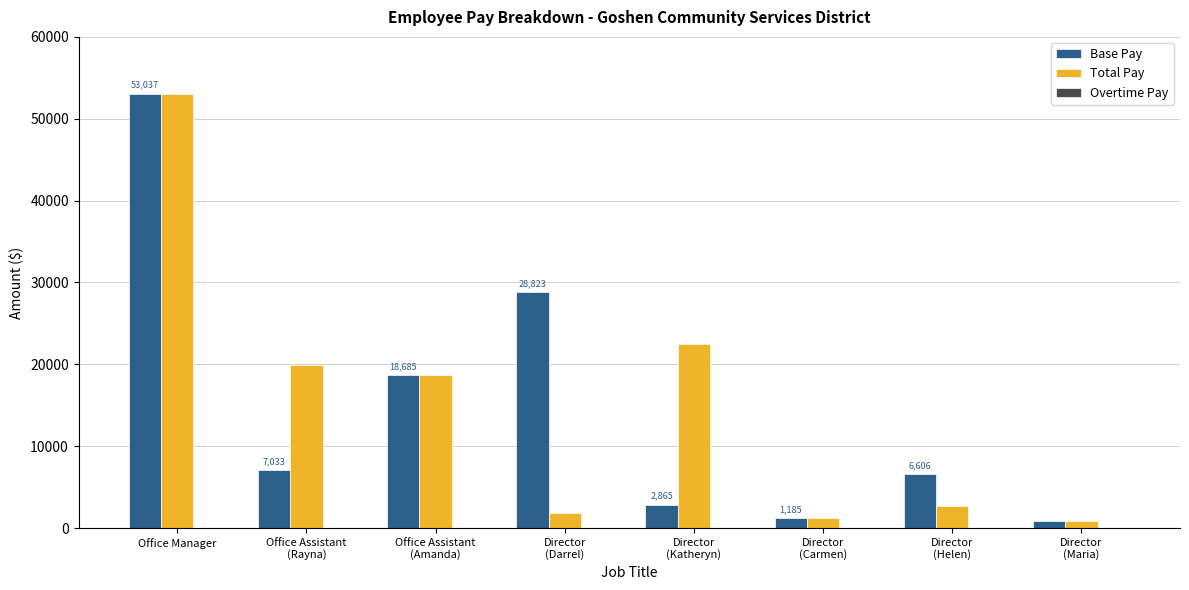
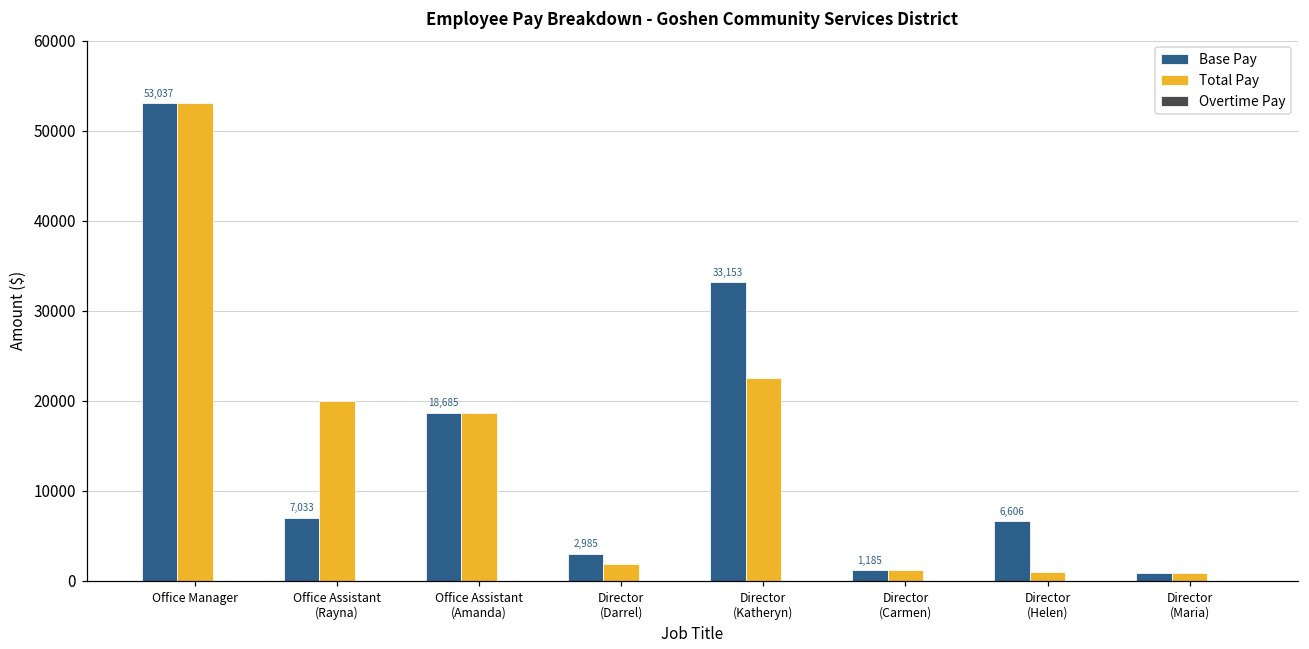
  {
    "Base Pay": {
      "Office Manager": "53,037",
      "Office Assistant (Rayna)": "7,033",
      "Office Assistant (Amanda)": "18,685",
-     "Director (Darrel)": "28,823",
-     "Director (Katheryn)": "2,865",
+     "Director (Darrel)": "2,985",
+     "Director (Katheryn)": "33,153",
      "Director (Carmen)": "1,185",
      "Director (Helen)": "6,606"
    },
    "Total Pay": {
      "Office Assistant (Rayna)": "20000",
      "Director (Darrel)": "2000",
      "Director (Katheryn)": "22000",
-     "Director (Helen)": "3000",
+     "Director (Helen)": "1000",
      "Director (Maria)": "1000"
    },
    "Overtime Pay": {
      "Office Manager": "0",
      "Office Assistant (Rayna)": "0",
      "Office Assistant (Amanda)": "0",
      "Director (Darrel)": "0",
      "Director (Katheryn)": "0",
      "Director (Carmen)": "0",
      "Director (Helen)": "0",
      "Director (Maria)": "0"
    }
  }
